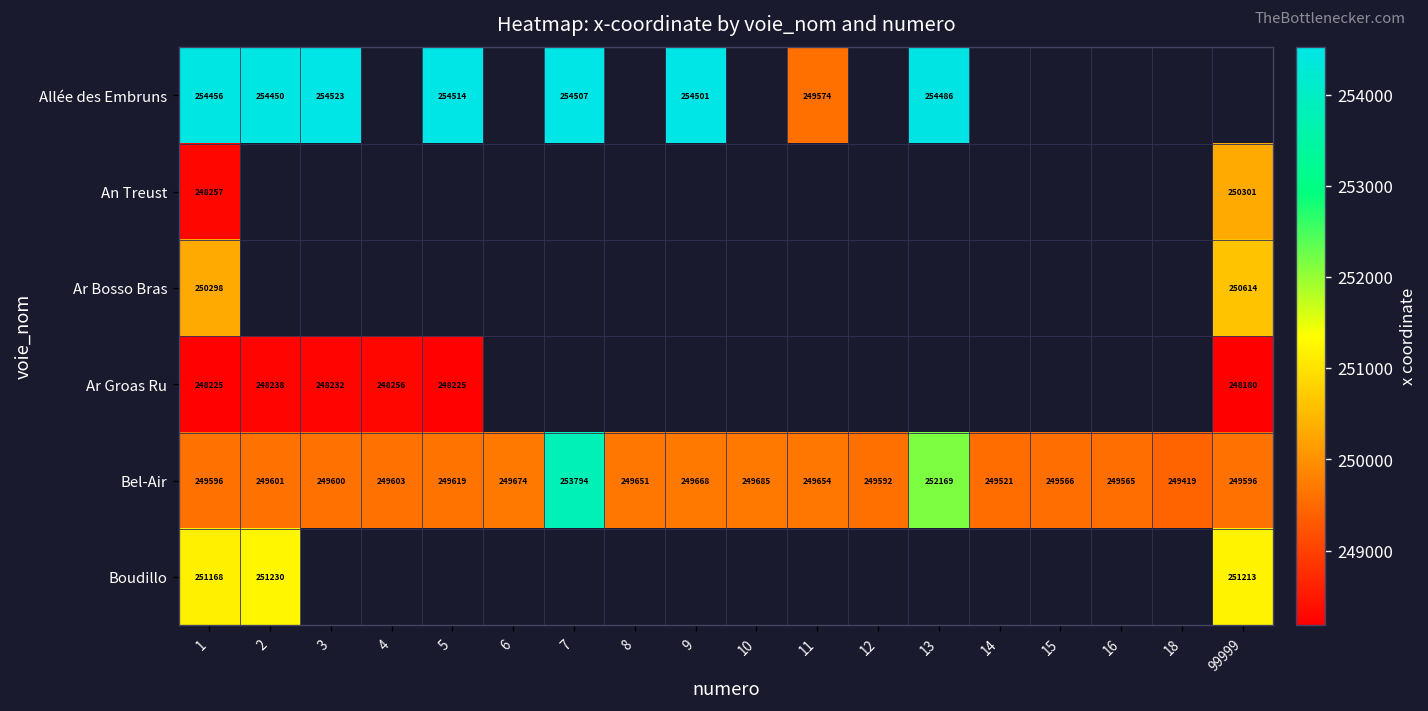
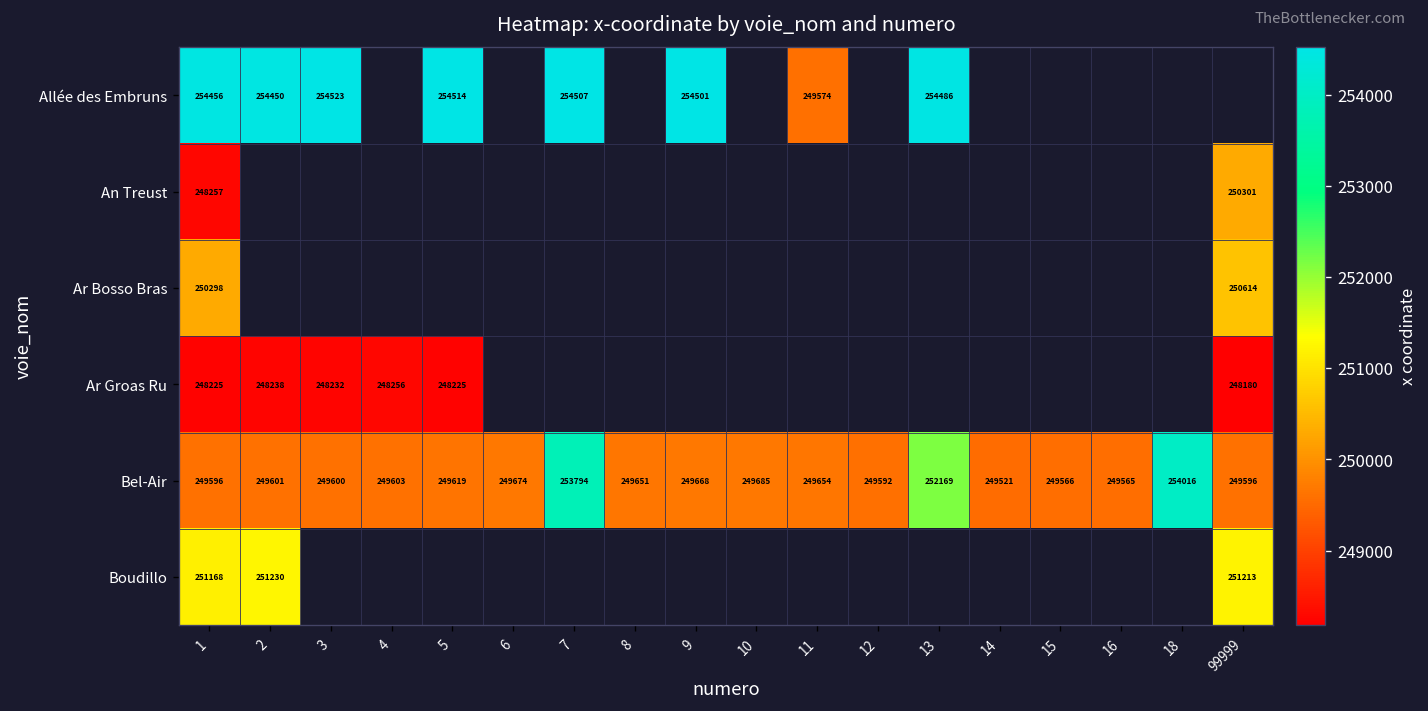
  {
    "Allée des Embruns": {
      "1": 254456,
      "2": 254450,
      "3": 254523,
      "5": 254514,
      "7": 254507,
      "9": 254501,
      "11": 249574,
      "13": 254486
    },
    "An Treust": {
      "1": 248257,
      "99999": 250301
    },
    "Ar Bosso Bras": {
      "1": 250298,
      "99999": 250614
    },
    "Ar Groas Ru": {
      "1": 248225,
      "2": 248238,
      "3": 248232,
      "4": 248256,
      "5": 248225,
      "99999": 248180
    },
    "Bel-Air": {
      "1": 249596,
      "2": 249601,
      "3": 249600,
      "4": 249603,
      "5": 249619,
      "6": 249674,
      "7": 253794,
      "8": 249651,
      "9": 249668,
      "10": 249685,
      "11": 249654,
      "12": 249592,
      "13": 252169,
      "14": 249521,
      "15": 249566,
      "16": 249565,
-     "18": 249419,
+     "18": 254016,
      "99999": 249596
    },
    "Boudillo": {
      "1": 251168,
      "2": 251230,
      "99999": 251213
    }
  }
